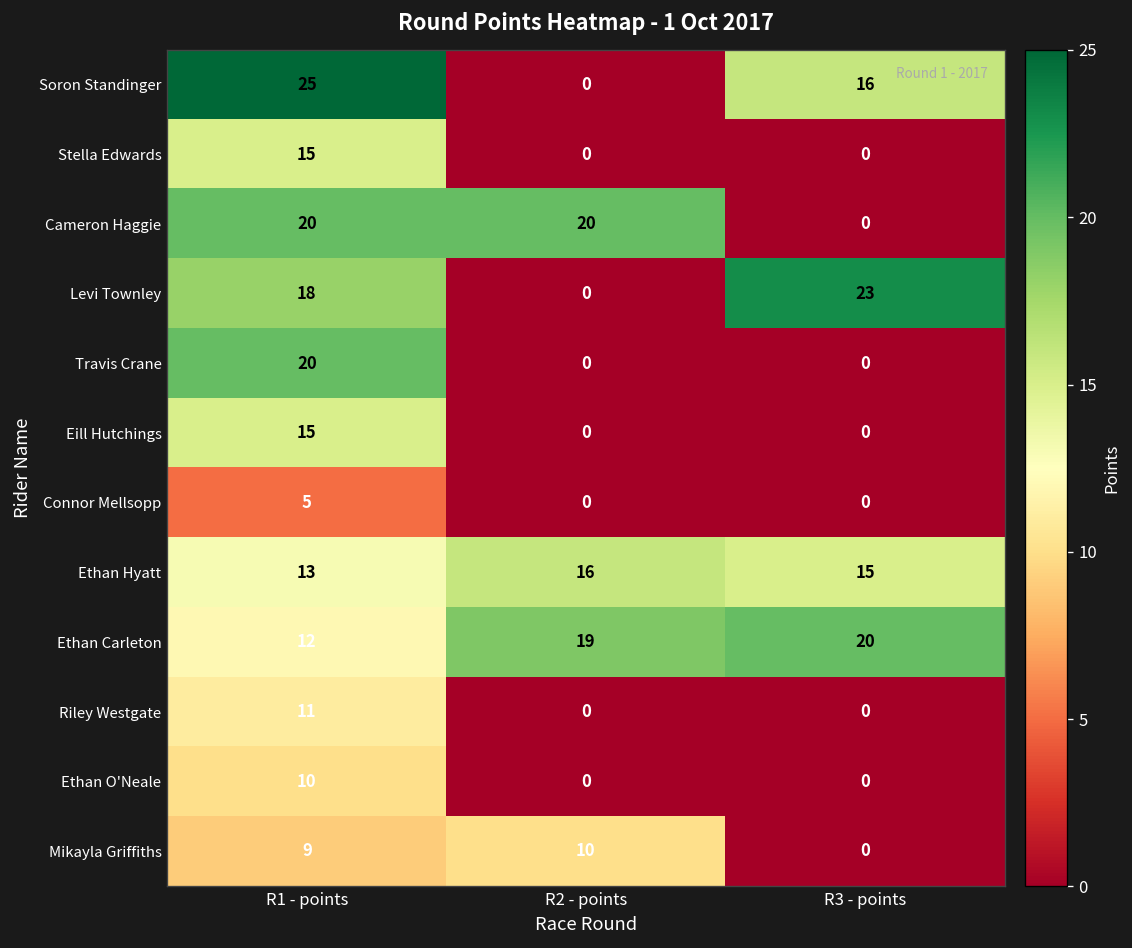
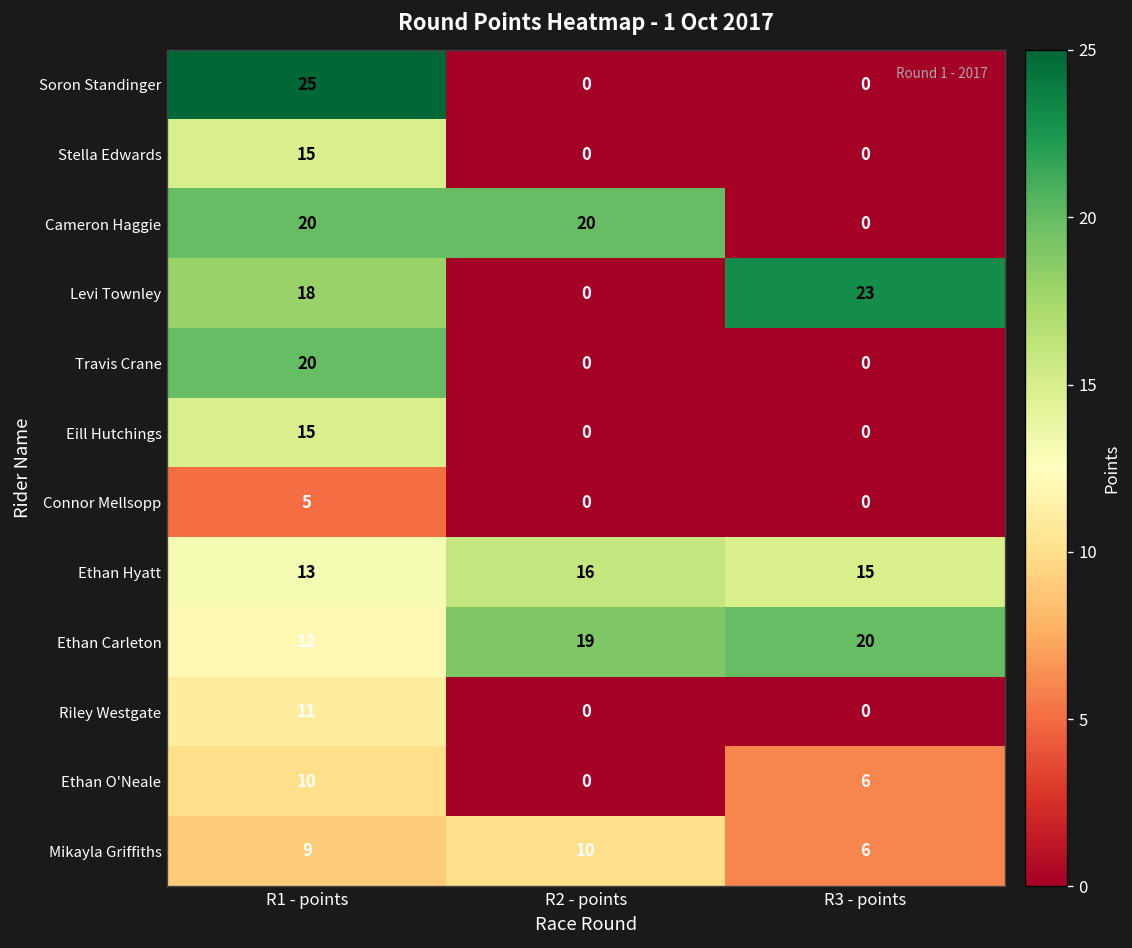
  {
    "Soron Standinger": {
      "R1 - points": 25,
      "R2 - points": 0,
-     "R3 - points": 16
+     "R3 - points": 0
    },
    "Stella Edwards": {
      "R1 - points": 15,
      "R2 - points": 0,
      "R3 - points": 0
    },
    "Cameron Haggie": {
      "R1 - points": 20,
      "R2 - points": 20,
      "R3 - points": 0
    },
    "Levi Townley": {
      "R1 - points": 18,
      "R2 - points": 0,
      "R3 - points": 23
    },
    "Travis Crane": {
      "R1 - points": 20,
      "R2 - points": 0,
      "R3 - points": 0
    },
    "Eill Hutchings": {
      "R1 - points": 15,
      "R2 - points": 0,
      "R3 - points": 0
    },
    "Connor Mellsopp": {
      "R1 - points": 5,
      "R2 - points": 0,
      "R3 - points": 0
    },
    "Ethan Hyatt": {
      "R1 - points": 13,
      "R2 - points": 16,
      "R3 - points": 15
    },
    "Ethan Carleton": {
      "R1 - points": 12,
      "R2 - points": 19,
      "R3 - points": 20
    },
    "Riley Westgate": {
      "R1 - points": 11,
      "R2 - points": 0,
      "R3 - points": 0
    },
    "Ethan O'Neale": {
      "R1 - points": 10,
      "R2 - points": 0,
-     "R3 - points": 0
+     "R3 - points": 6
    },
    "Mikayla Griffiths": {
      "R1 - points": 9,
      "R2 - points": 10,
-     "R3 - points": 0
+     "R3 - points": 6
    }
  }
